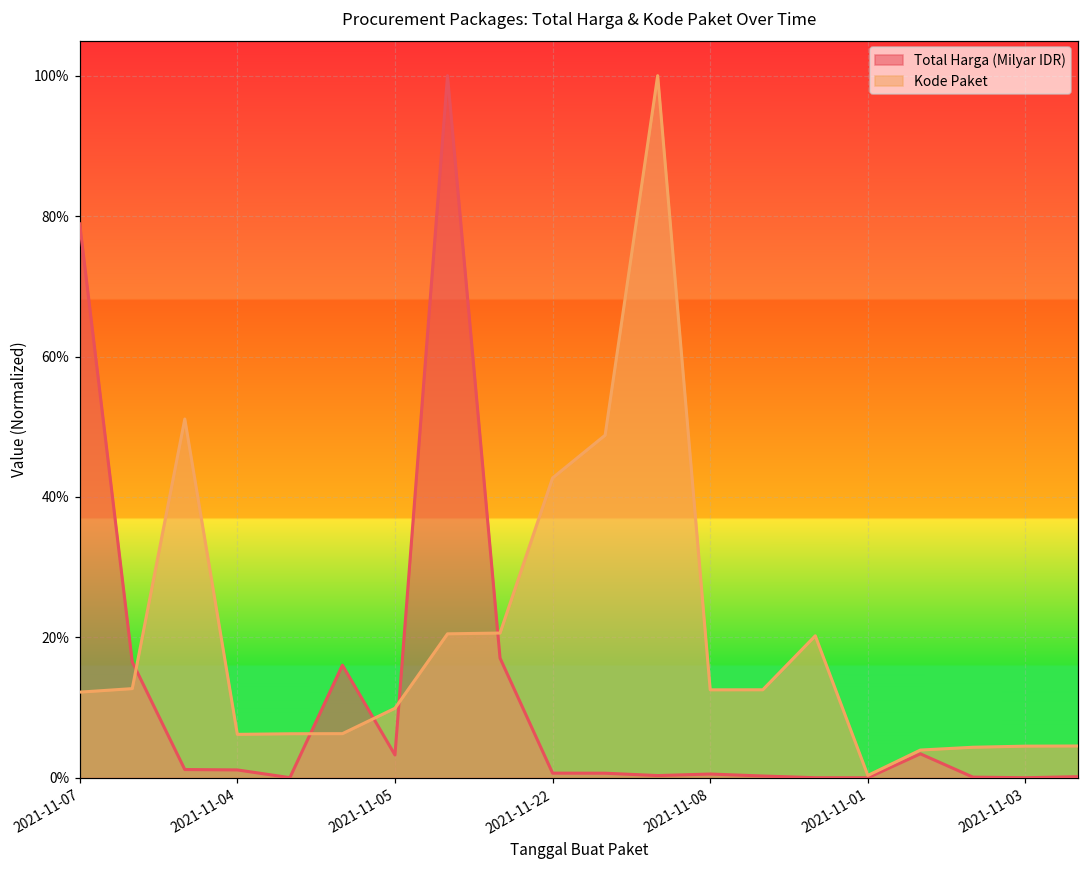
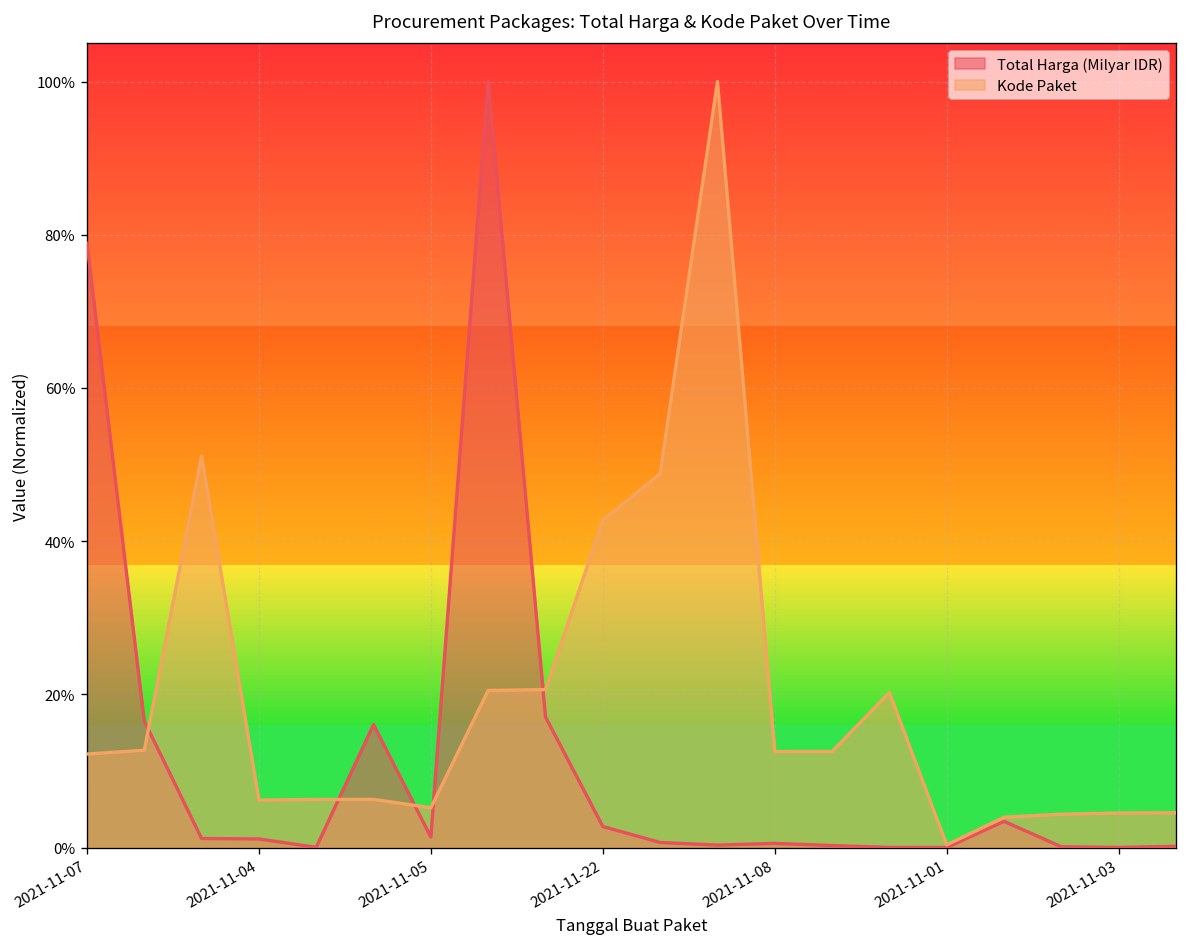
  {
    "Total Harga (Milyar IDR)": {
      "2021-11-07": "79%",
-     "2021-11-05": "3%",
-     "2021-11-22": "1%"
+     "2021-11-05": "1%",
+     "2021-11-22": "3%"
    },
    "Kode Paket": {
      "2021-11-07": "12%",
-     "2021-11-05": "10%",
+     "2021-11-05": "5%",
      "2021-11-22": "43%"
    }
  }
